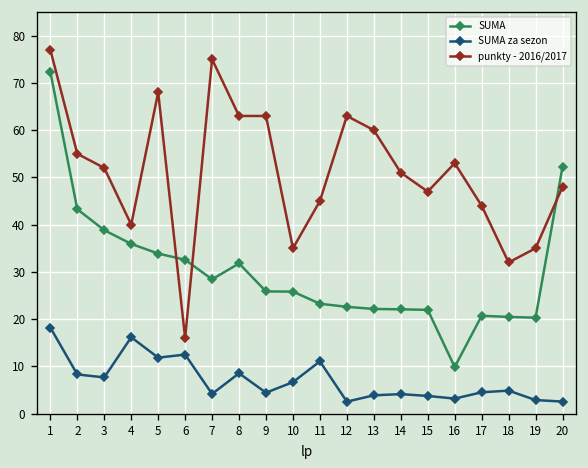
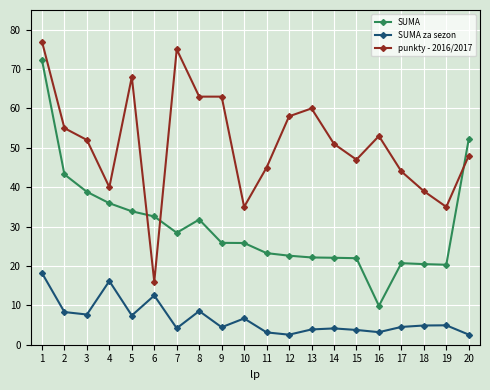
  {
    "SUMA": {
      "1": 72,
      "2": 43,
      "3": 39,
      "4": 36,
      "5": 34,
      "6": 33,
      "7": 28,
      "8": 32,
      "9": 26,
      "10": 26,
      "11": 23,
      "12": 23,
      "13": 22,
      "14": 22,
      "15": 22,
      "16": 10,
      "17": 21,
      "18": 20,
      "19": 20,
      "20": 52
    },
    "SUMA za sezon": {
      "1": 18,
      "2": 8,
      "3": 8,
      "4": 16,
-     "5": 12,
+     "5": 7,
      "6": 13,
      "7": 4,
      "8": 9,
      "9": 4,
      "10": 7,
-     "11": 11,
+     "11": 3,
      "12": 3,
      "13": 4,
      "14": 4,
      "15": 4,
      "16": 3,
      "17": 5,
      "18": 5,
-     "19": 3,
+     "19": 5,
      "20": 3
    },
    "punkty - 2016/2017": {
      "1": 77,
      "2": 55,
      "3": 52,
      "4": 40,
      "5": 68,
      "6": 16,
      "7": 75,
      "8": 63,
      "9": 63,
      "10": 35,
      "11": 45,
-     "12": 63,
+     "12": 58,
      "13": 60,
      "14": 51,
      "15": 47,
      "16": 53,
      "17": 44,
-     "18": 32,
+     "18": 39,
      "19": 35,
      "20": 48
    }
  }
